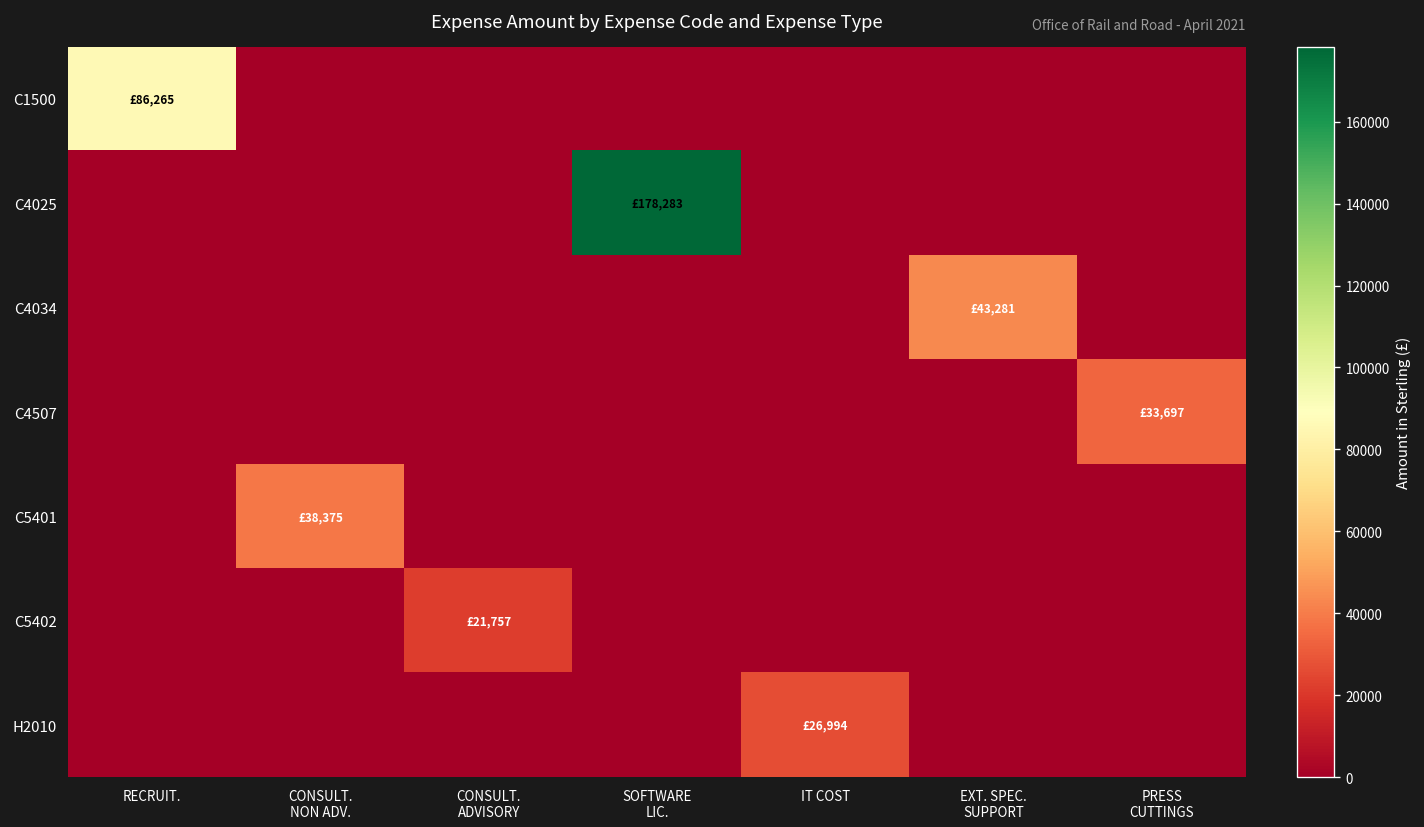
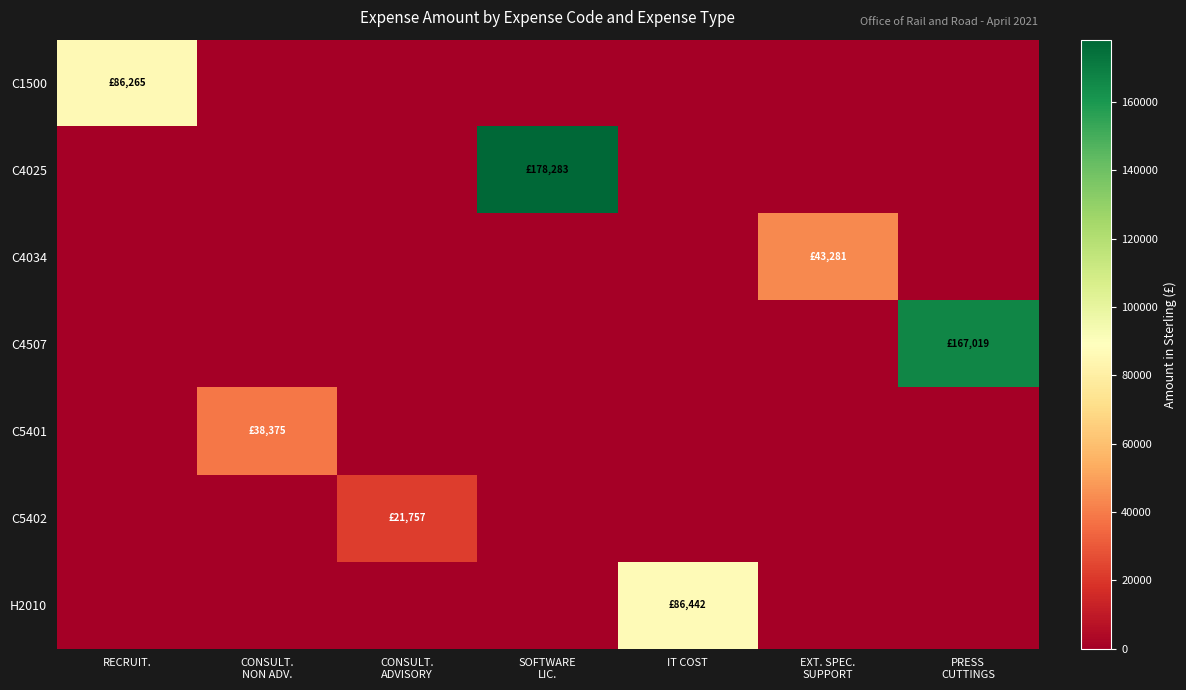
  {
    "C1500": {
      "RECRUIT.": "£86,265"
    },
    "C4025": {
      "SOFTWARE LIC.": "£178,283"
    },
    "C4034": {
      "EXT. SPEC. SUPPORT": "£43,281"
    },
    "C4507": {
-     "PRESS CUTTINGS": "£33,697"
+     "PRESS CUTTINGS": "£167,019"
    },
    "C5401": {
      "CONSULT. NON ADV.": "£38,375"
    },
    "C5402": {
      "CONSULT. ADVISORY": "£21,757"
    },
    "H2010": {
-     "IT COST": "£26,994"
+     "IT COST": "£86,442"
    }
  }
